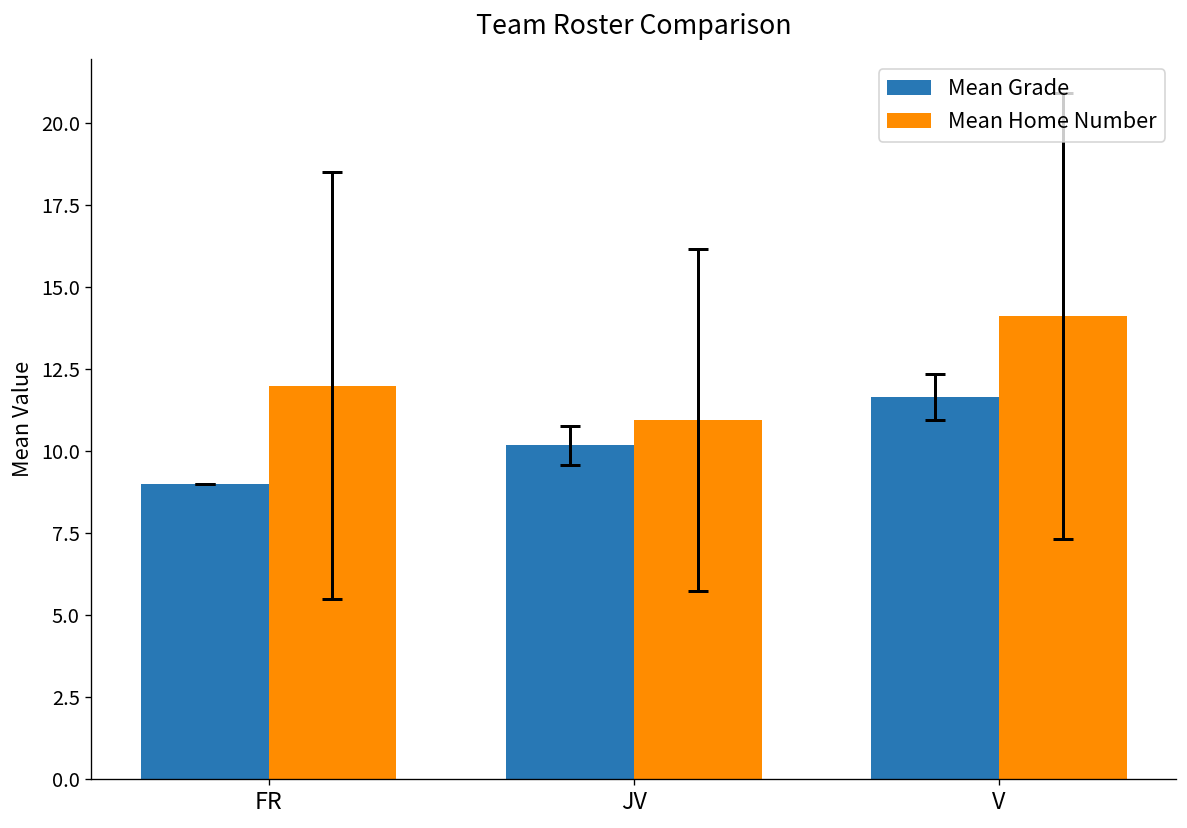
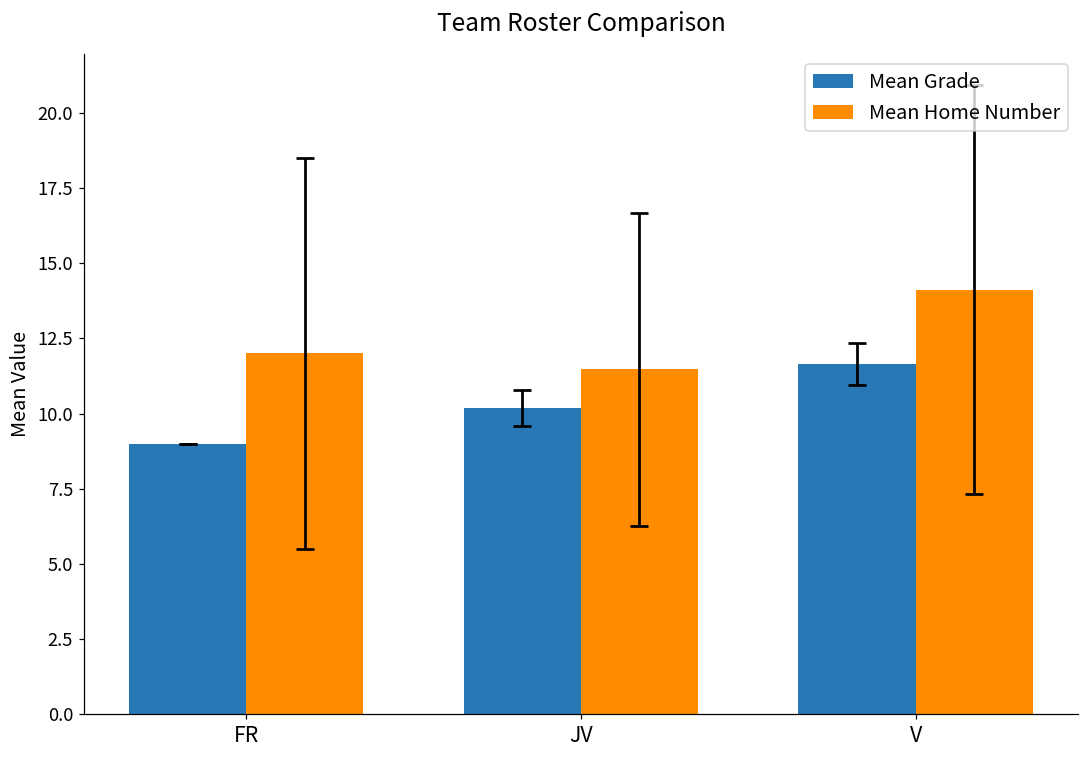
  {
    "Mean Home Number": {
      "FR": 12.0,
-     "JV": 11.0,
+     "JV": 11.5,
      "V": 14.1
    }
  }
